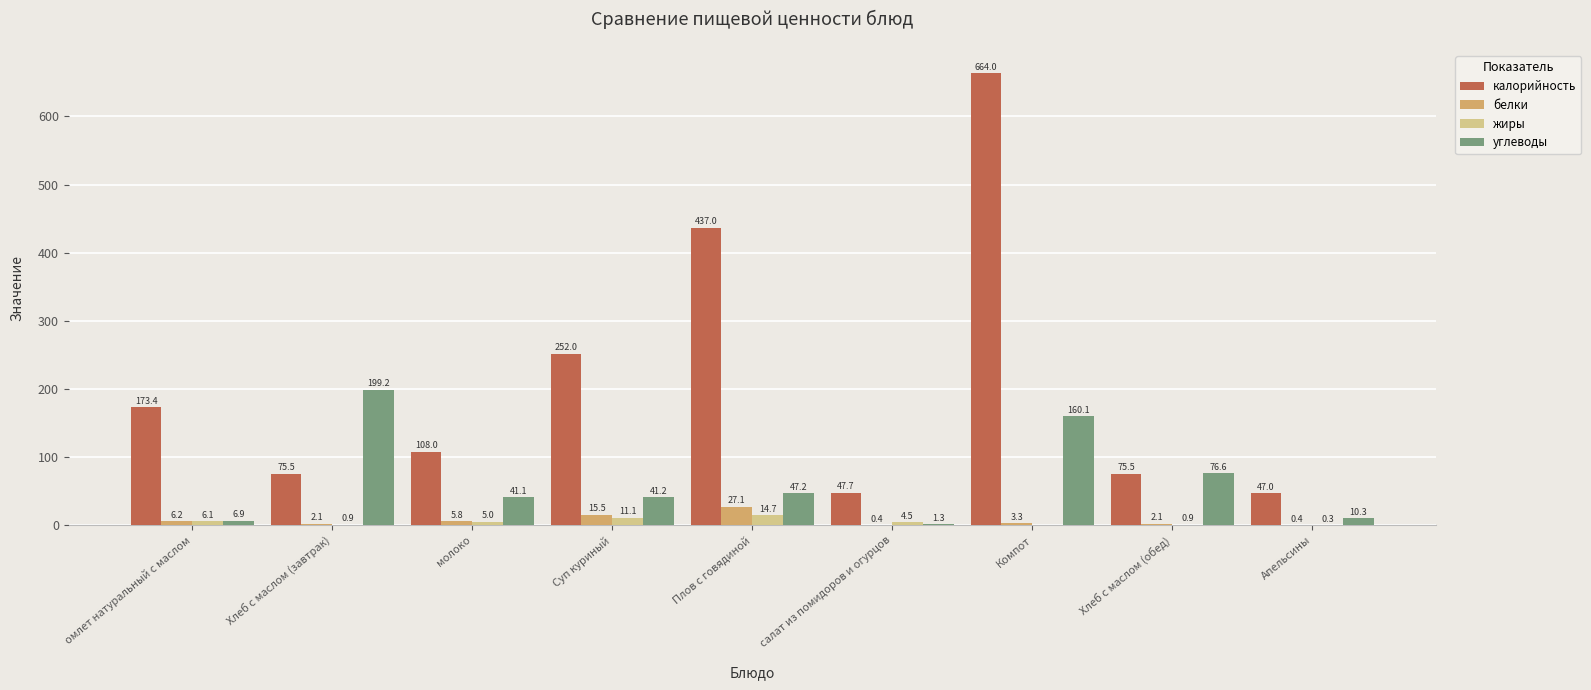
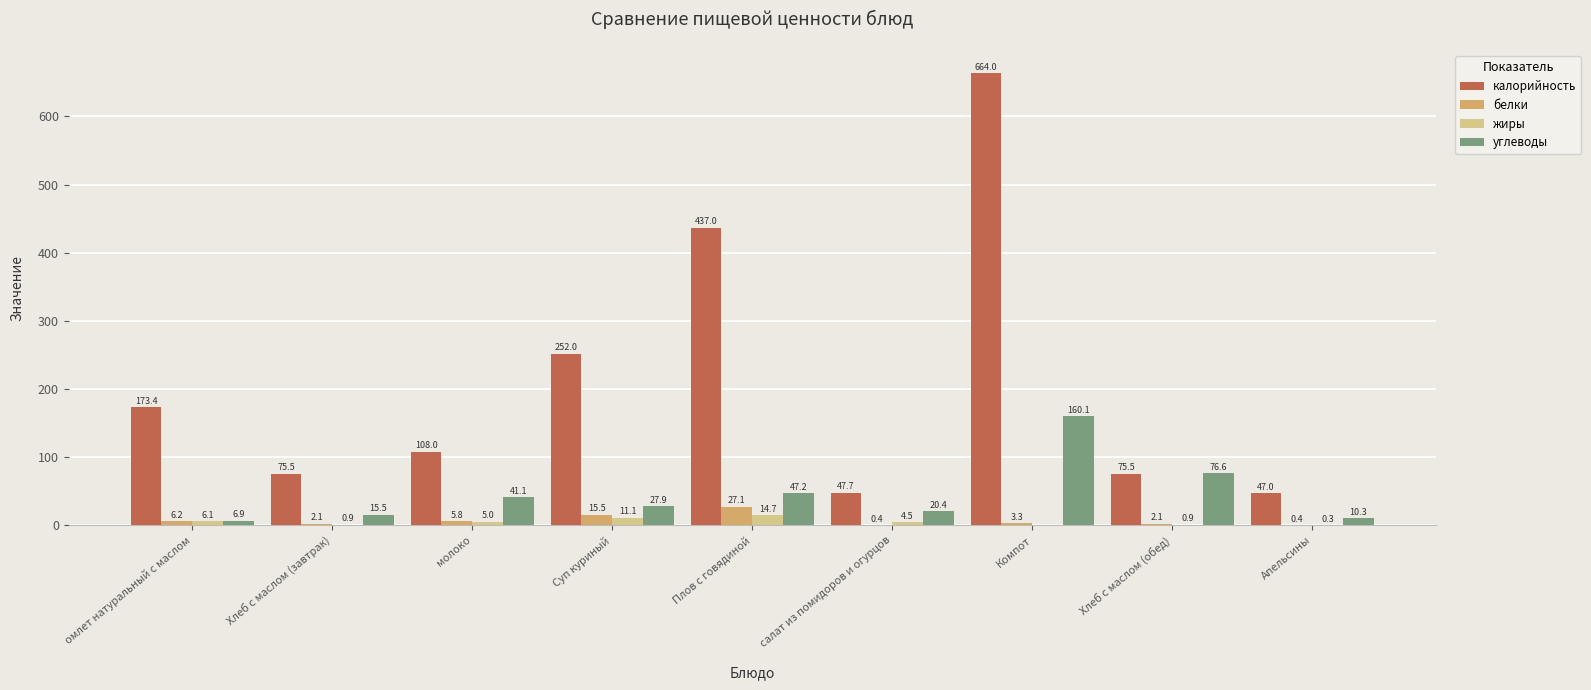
  {
    "калорийность": {
      "омлет натуральный с маслом": 173.4,
      "Хлеб с маслом (завтрак)": 75.5,
      "молоко": 108.0,
      "Суп куриный": 252.0,
      "Плов с говядиной": 437.0,
      "салат из помидоров и огурцов": 47.7,
      "Компот": 664.0,
      "Хлеб с маслом (обед)": 75.5,
      "Апельсины": 47.0
    },
    "углеводы": {
      "омлет натуральный с маслом": 6.9,
-     "Хлеб с маслом (завтрак)": 199.2,
+     "Хлеб с маслом (завтрак)": 15.5,
      "молоко": 41.1,
-     "Суп куриный": 41.2,
+     "Суп куриный": 27.9,
      "Плов с говядиной": 47.2,
-     "салат из помидоров и огурцов": 1.3,
+     "салат из помидоров и огурцов": 20.4,
      "Компот": 160.1,
      "Хлеб с маслом (обед)": 76.6,
      "Апельсины": 10.3
    }
  }
